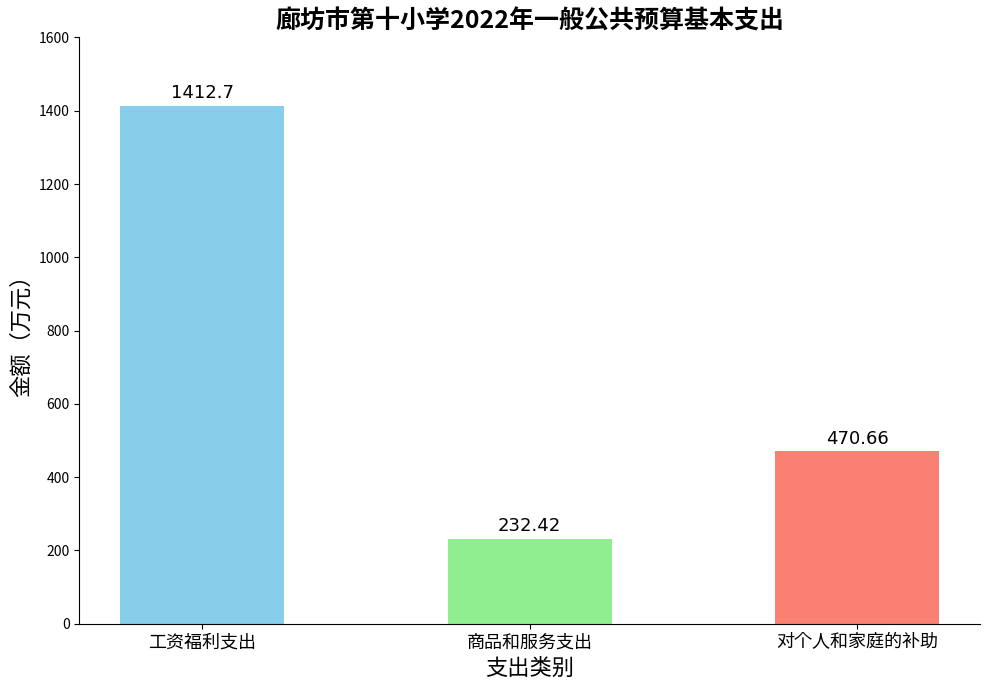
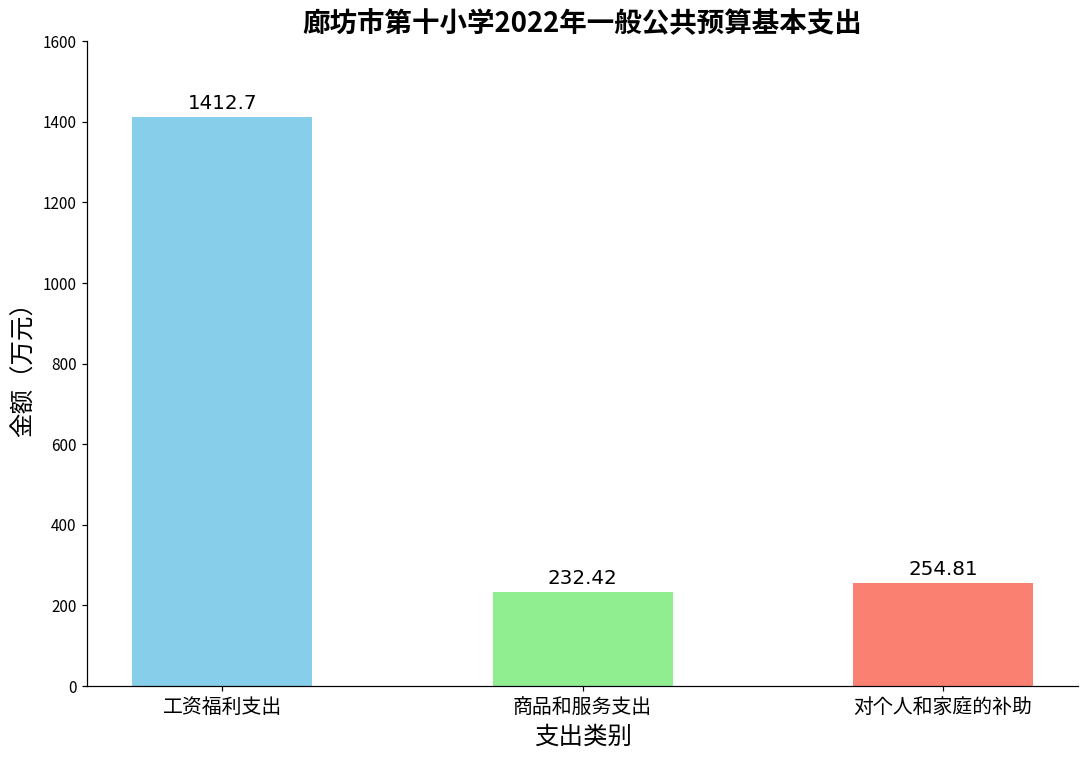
  {
    "工资福利支出": 1412.7,
    "商品和服务支出": 232.42,
-   "对个人和家庭的补助": 470.66
+   "对个人和家庭的补助": 254.81
  }
